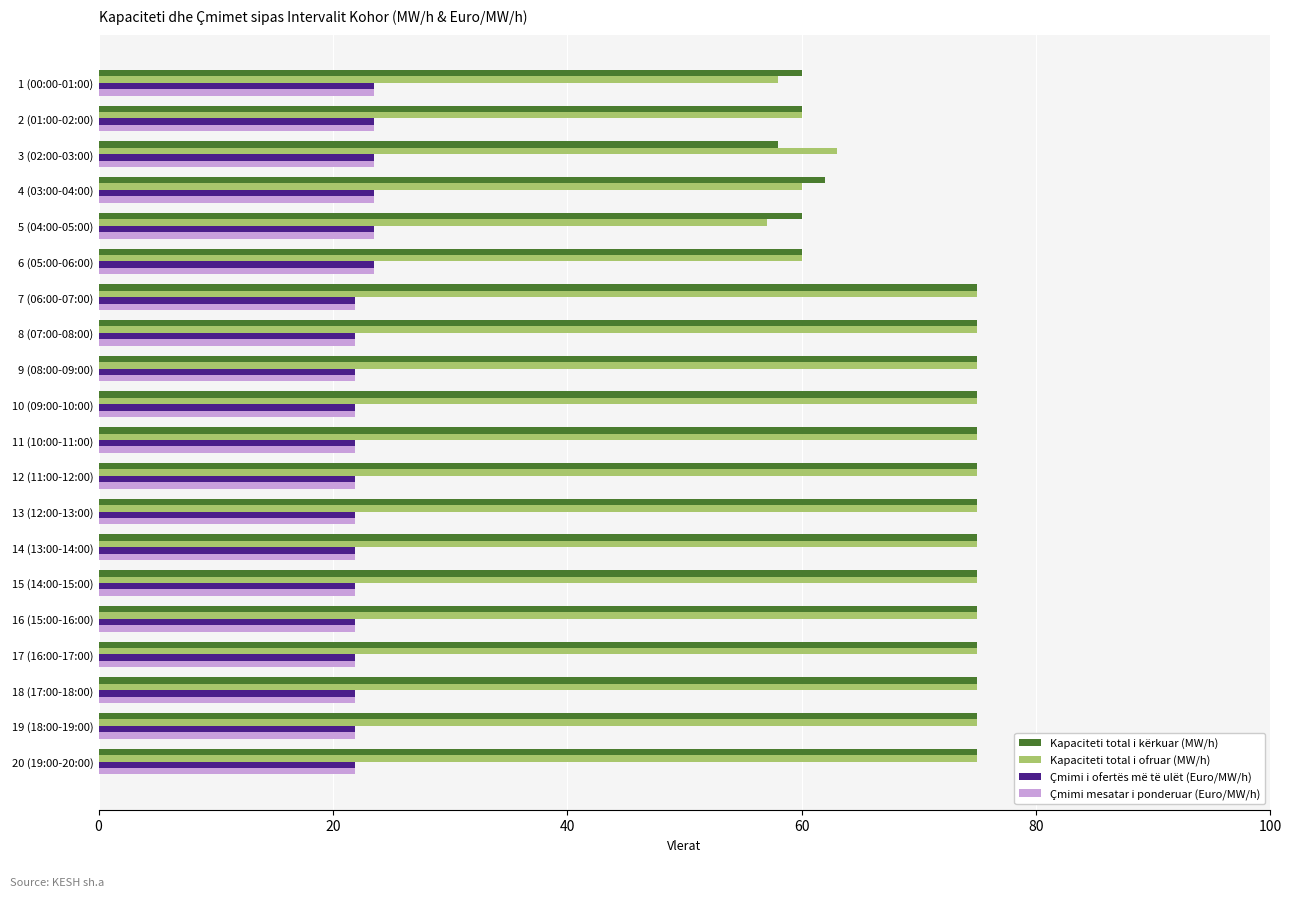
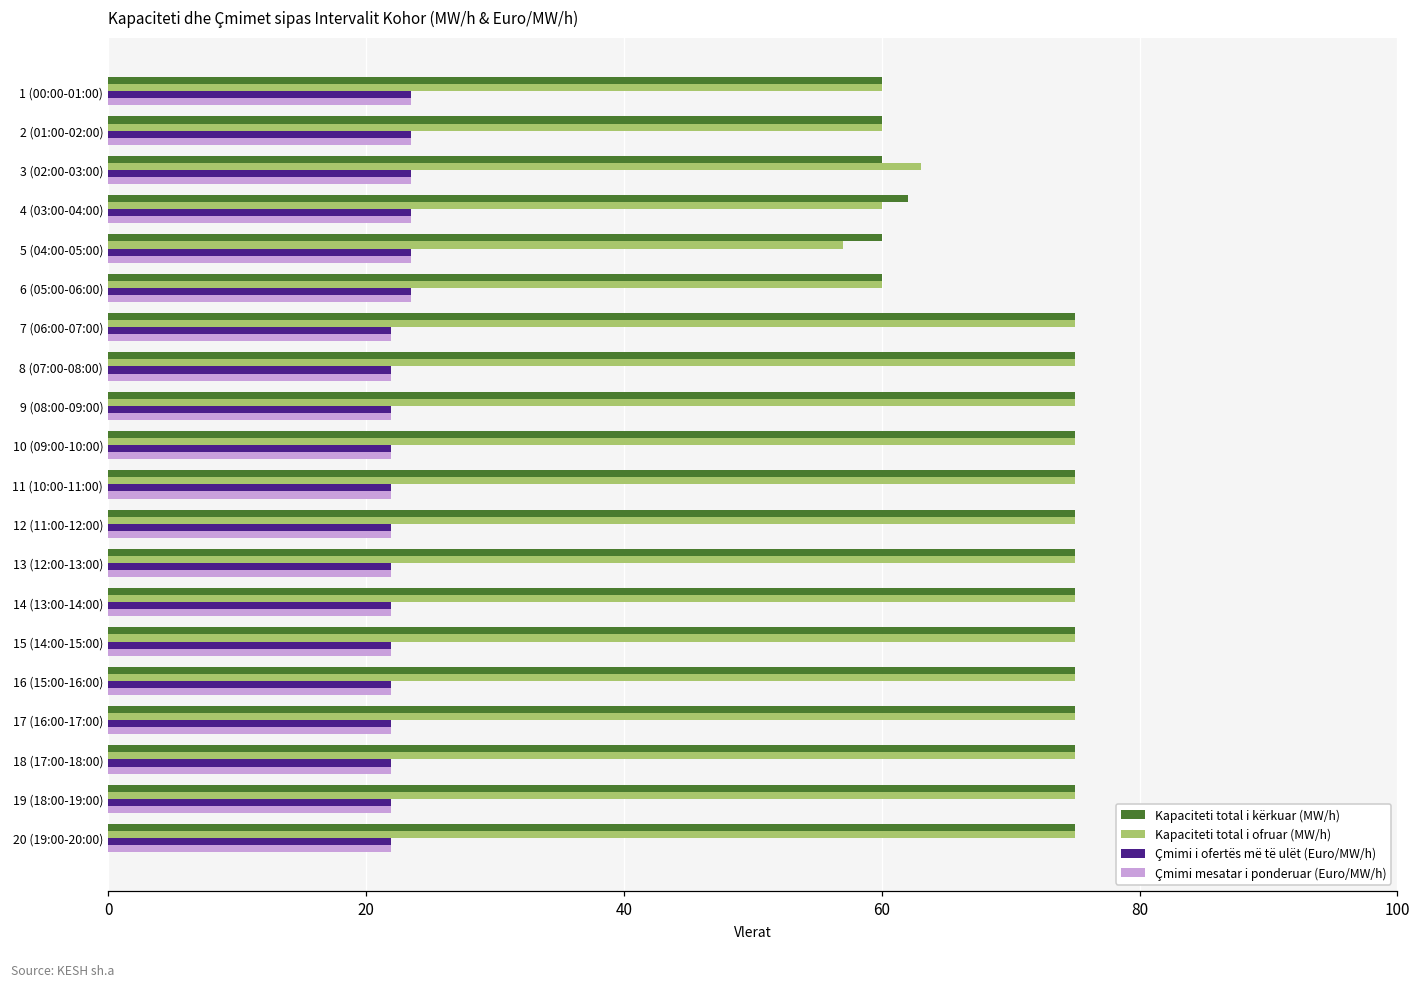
  {
    "Kapaciteti total i kërkuar (MW/h)": {
      "1 (00:00-01:00)": 60,
      "2 (01:00-02:00)": 60,
-     "3 (02:00-03:00)": 58,
+     "3 (02:00-03:00)": 60,
      "4 (03:00-04:00)": 62,
      "5 (04:00-05:00)": 60,
      "6 (05:00-06:00)": 60,
      "7 (06:00-07:00)": 75,
      "8 (07:00-08:00)": 75,
      "9 (08:00-09:00)": 75,
      "10 (09:00-10:00)": 75,
      "11 (10:00-11:00)": 75,
      "12 (11:00-12:00)": 75,
      "13 (12:00-13:00)": 75,
      "14 (13:00-14:00)": 75,
      "15 (14:00-15:00)": 75,
      "16 (15:00-16:00)": 75,
      "17 (16:00-17:00)": 75,
      "18 (17:00-18:00)": 75,
      "19 (18:00-19:00)": 75,
      "20 (19:00-20:00)": 75
    },
    "Kapaciteti total i ofruar (MW/h)": {
-     "1 (00:00-01:00)": 58,
+     "1 (00:00-01:00)": 60,
      "2 (01:00-02:00)": 60,
      "3 (02:00-03:00)": 63,
      "4 (03:00-04:00)": 60,
      "5 (04:00-05:00)": 57,
      "6 (05:00-06:00)": 60,
      "7 (06:00-07:00)": 75,
      "8 (07:00-08:00)": 75,
      "9 (08:00-09:00)": 75,
      "10 (09:00-10:00)": 75,
      "11 (10:00-11:00)": 75,
      "12 (11:00-12:00)": 75,
      "13 (12:00-13:00)": 75,
      "14 (13:00-14:00)": 75,
      "15 (14:00-15:00)": 75,
      "16 (15:00-16:00)": 75,
      "17 (16:00-17:00)": 75,
      "18 (17:00-18:00)": 75,
      "19 (18:00-19:00)": 75,
      "20 (19:00-20:00)": 75
    },
    "Çmimi i ofertës më të ulët (Euro/MW/h)": {
      "1 (00:00-01:00)": 23.5,
      "2 (01:00-02:00)": 23.5,
      "3 (02:00-03:00)": 23.5,
      "4 (03:00-04:00)": 23.5,
      "5 (04:00-05:00)": 23.5,
      "6 (05:00-06:00)": 23.5,
      "7 (06:00-07:00)": 22,
      "8 (07:00-08:00)": 22,
      "9 (08:00-09:00)": 22,
      "10 (09:00-10:00)": 22,
      "11 (10:00-11:00)": 22,
      "12 (11:00-12:00)": 22,
      "13 (12:00-13:00)": 22,
      "14 (13:00-14:00)": 22,
      "15 (14:00-15:00)": 22,
      "16 (15:00-16:00)": 22,
      "17 (16:00-17:00)": 22,
      "18 (17:00-18:00)": 22,
      "19 (18:00-19:00)": 22,
      "20 (19:00-20:00)": 22
    },
    "Çmimi mesatar i ponderuar (Euro/MW/h)": {
      "1 (00:00-01:00)": 23.5,
      "2 (01:00-02:00)": 23.5,
      "3 (02:00-03:00)": 23.5,
      "4 (03:00-04:00)": 23.5,
      "5 (04:00-05:00)": 23.5,
      "6 (05:00-06:00)": 23.5,
      "7 (06:00-07:00)": 22,
      "8 (07:00-08:00)": 22,
      "9 (08:00-09:00)": 22,
      "10 (09:00-10:00)": 22,
      "11 (10:00-11:00)": 22,
      "12 (11:00-12:00)": 22,
      "13 (12:00-13:00)": 22,
      "14 (13:00-14:00)": 22,
      "15 (14:00-15:00)": 22,
      "16 (15:00-16:00)": 22,
      "17 (16:00-17:00)": 22,
      "18 (17:00-18:00)": 22,
      "19 (18:00-19:00)": 22,
      "20 (19:00-20:00)": 22
    }
  }
